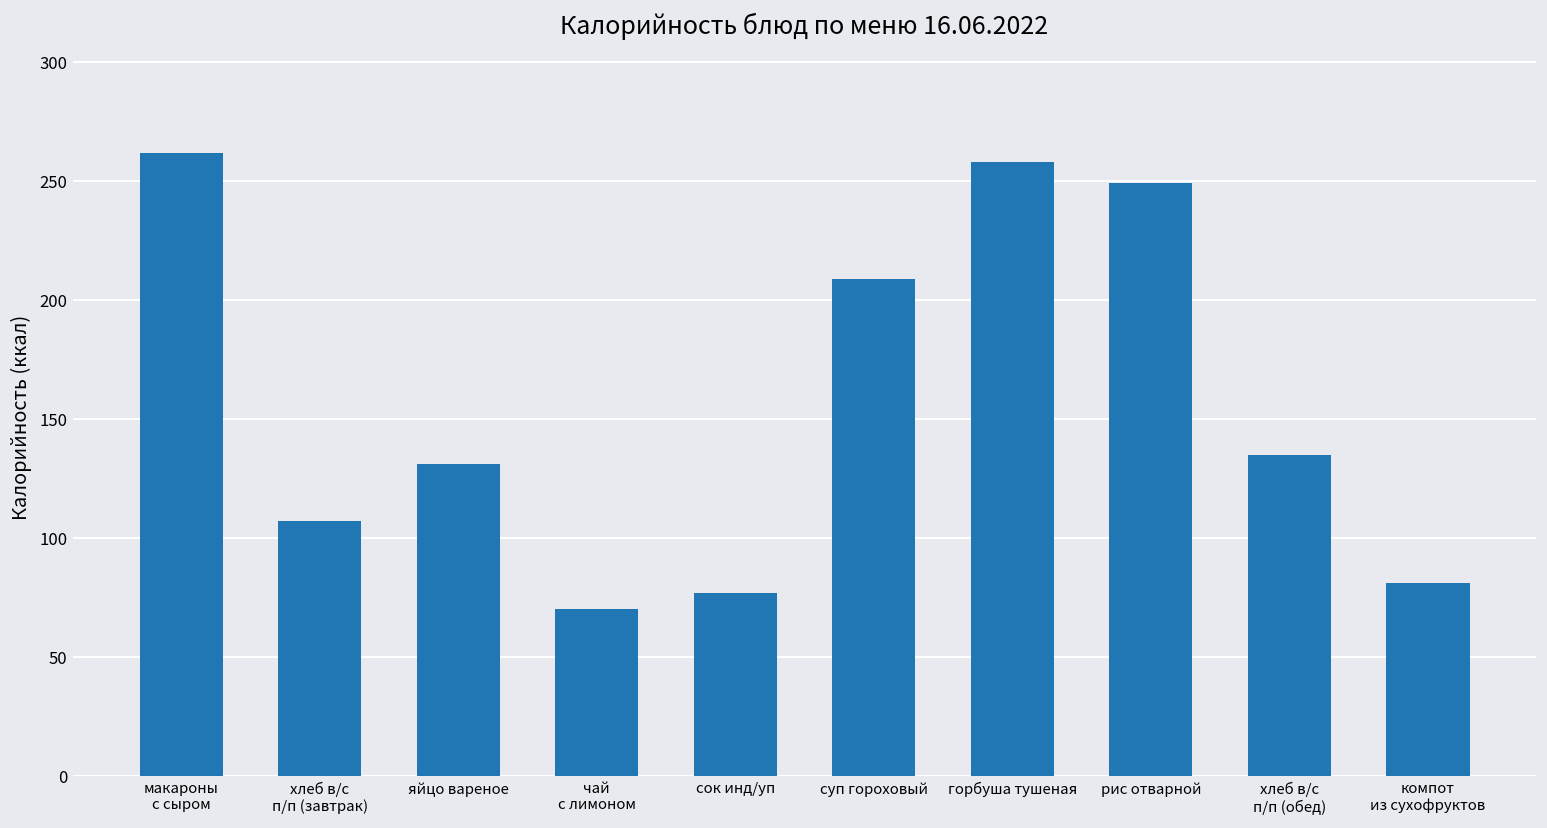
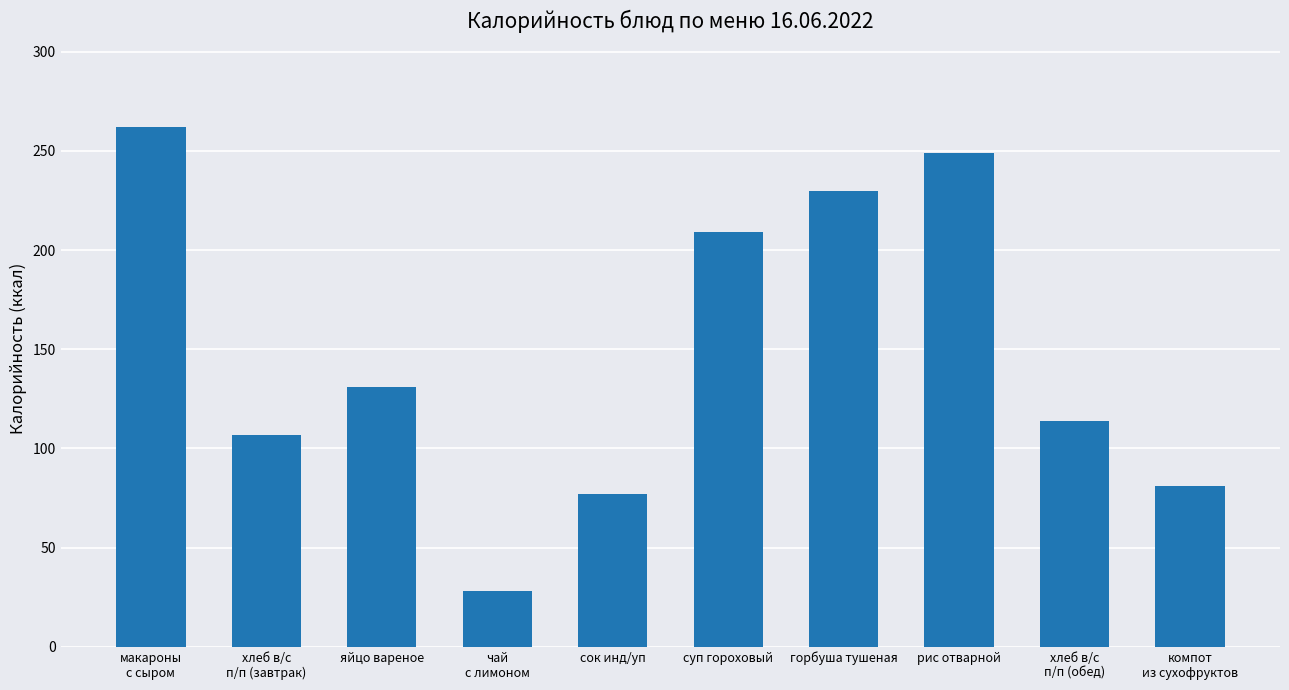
  {
    "макароны с сыром": 262,
    "хлеб в/с п/п (завтрак)": 107,
    "яйцо вареное": 131,
-   "чай с лимоном": 70,
+   "чай с лимоном": 28,
    "сок инд/уп": 77,
    "суп гороховый": 209,
-   "горбуша тушеная": 258,
+   "горбуша тушеная": 230,
    "рис отварной": 249,
-   "хлеб в/с п/п (обед)": 135,
+   "хлеб в/с п/п (обед)": 114,
    "компот из сухофруктов": 81
  }
